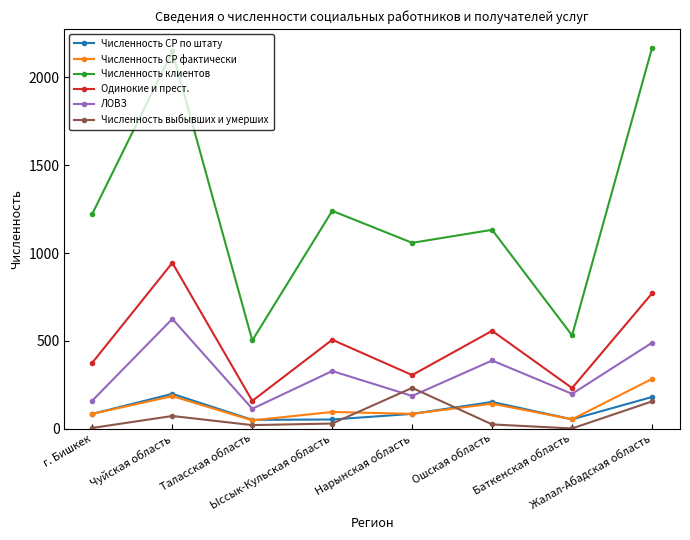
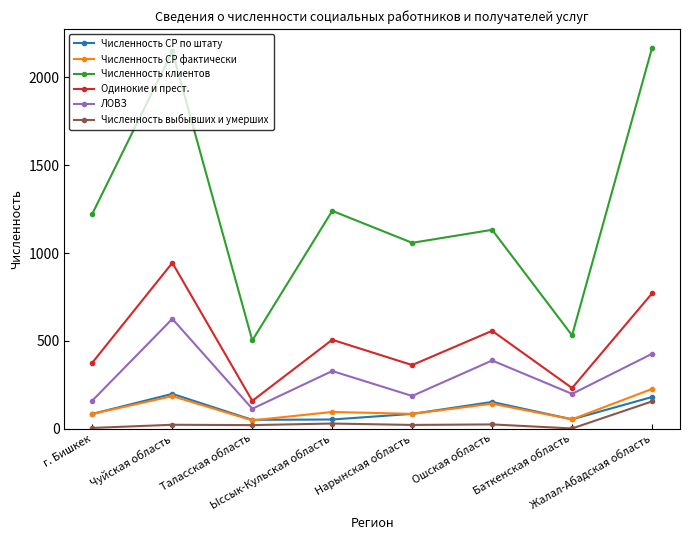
  {
    "Численность СР по штату": {
      "Ыссык-Кульская область": 50,
      "Жалал-Абадская область": 180
    },
    "Численность СР фактически": {
      "Ыссык-Кульская область": 100,
-     "Жалал-Абадская область": 280
+     "Жалал-Абадская область": 230
    },
    "Численность клиентов": {
      "г. Бишкек": 1220,
      "Таласская область": 500,
      "Ыссык-Кульская область": 1240,
      "Нарынская область": 1060,
      "Ошская область": 1130,
      "Баткенская область": 530,
      "Жалал-Абадская область": 2170
    },
    "Одинокие и прест.": {
      "г. Бишкек": 380,
      "Чуйская область": 940,
      "Таласская область": 160,
      "Ыссык-Кульская область": 510,
-     "Нарынская область": 310,
+     "Нарынская область": 360,
      "Ошская область": 560,
      "Баткенская область": 230,
      "Жалал-Абадская область": 770
    },
    "ЛОВЗ": {
      "г. Бишкек": 160,
      "Чуйская область": 630,
      "Таласская область": 110,
      "Ыссык-Кульская область": 330,
      "Нарынская область": 190,
      "Ошская область": 390,
      "Баткенская область": 200,
-     "Жалал-Абадская область": 490
+     "Жалал-Абадская область": 430
    },
    "Численность выбывших и умерших": {
      "г. Бишкек": 0,
-     "Чуйская область": 70,
+     "Чуйская область": 20,
      "Таласская область": 20,
      "Ыссык-Кульская область": 30,
-     "Нарынская область": 230,
+     "Нарынская область": 20,
      "Ошская область": 20,
      "Баткенская область": 0,
      "Жалал-Абадская область": 160
    }
  }
